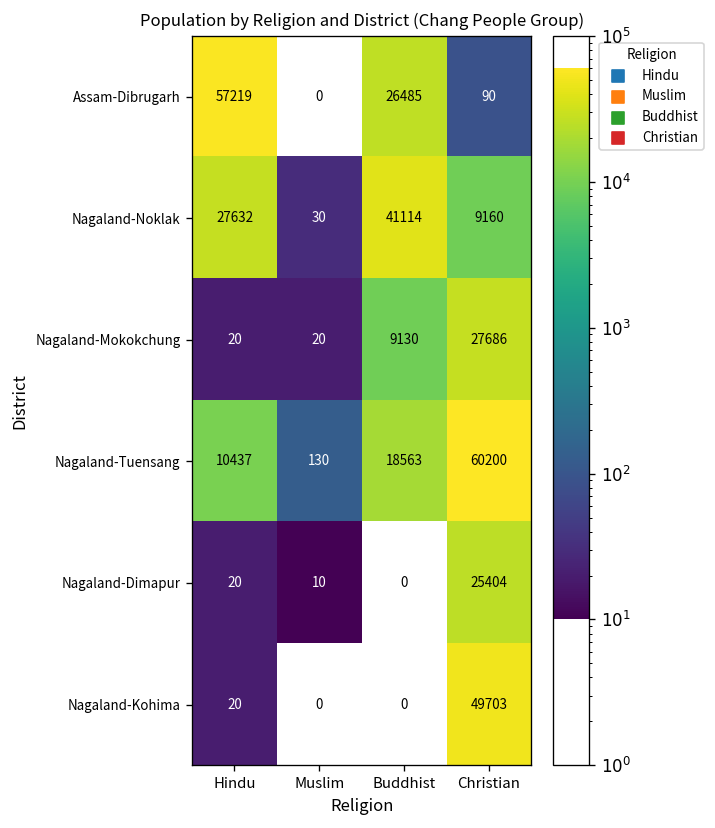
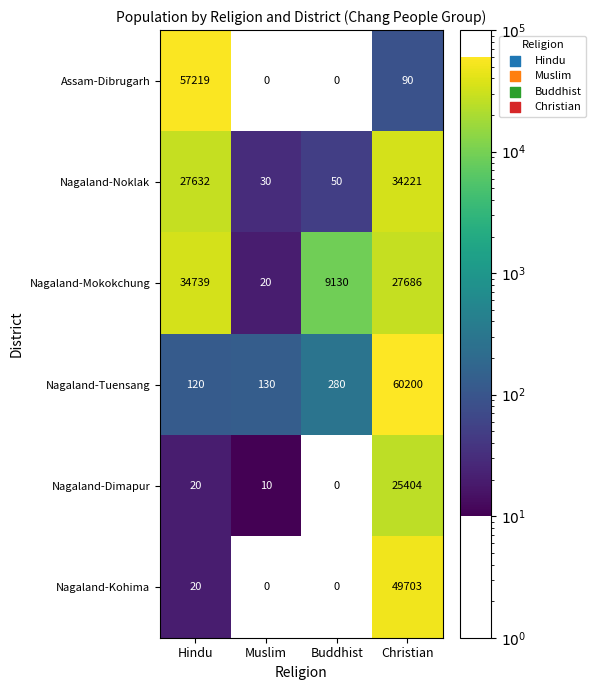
  {
    "Assam-Dibrugarh": {
      "Hindu": 57219,
      "Muslim": 0,
-     "Buddhist": 26485,
+     "Buddhist": 0,
      "Christian": 90
    },
    "Nagaland-Noklak": {
      "Hindu": 27632,
      "Muslim": 30,
-     "Buddhist": 41114,
-     "Christian": 9160
+     "Buddhist": 50,
+     "Christian": 34221
    },
    "Nagaland-Mokokchung": {
-     "Hindu": 20,
+     "Hindu": 34739,
      "Muslim": 20,
      "Buddhist": 9130,
      "Christian": 27686
    },
    "Nagaland-Tuensang": {
-     "Hindu": 10437,
+     "Hindu": 120,
      "Muslim": 130,
-     "Buddhist": 18563,
+     "Buddhist": 280,
      "Christian": 60200
    },
    "Nagaland-Dimapur": {
      "Hindu": 20,
      "Muslim": 10,
      "Buddhist": 0,
      "Christian": 25404
    },
    "Nagaland-Kohima": {
      "Hindu": 20,
      "Muslim": 0,
      "Buddhist": 0,
      "Christian": 49703
    }
  }
